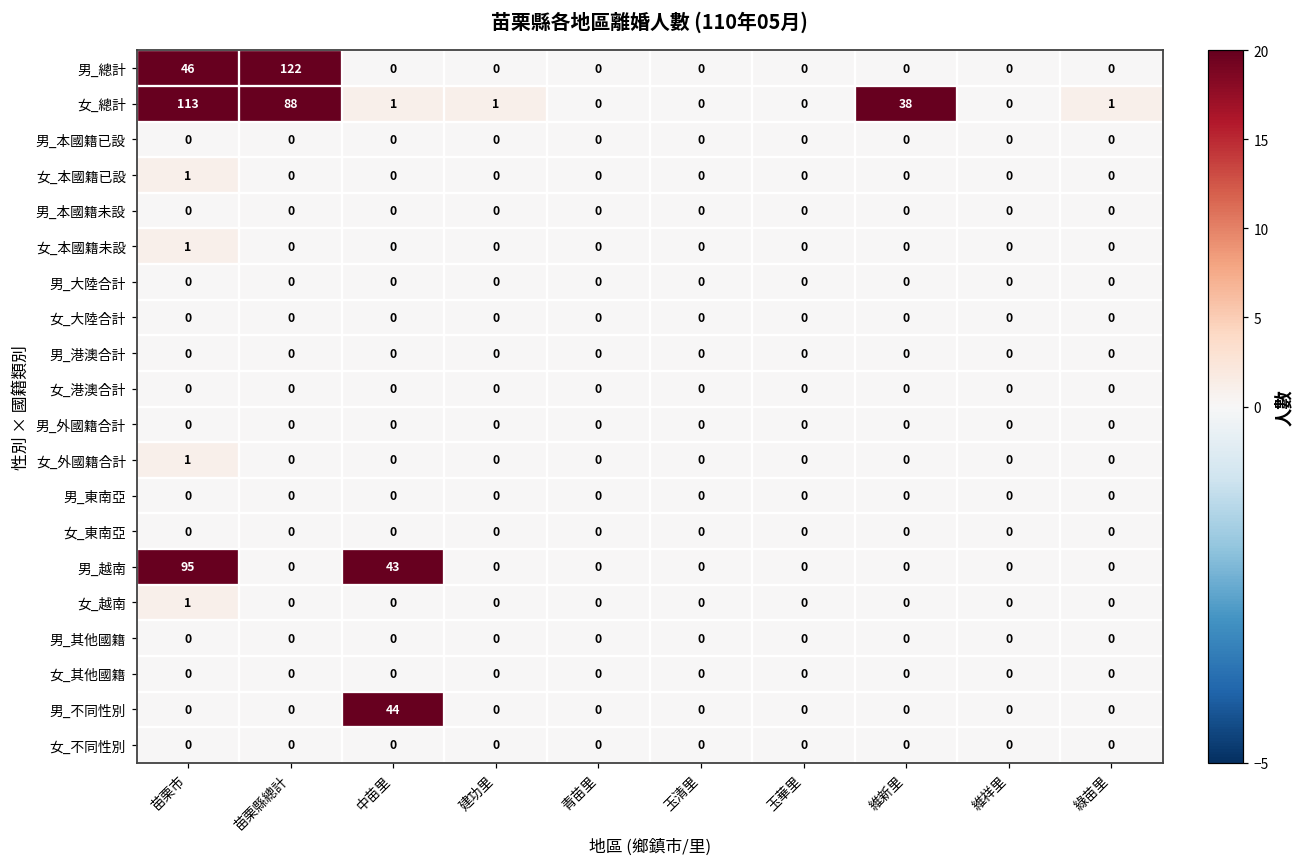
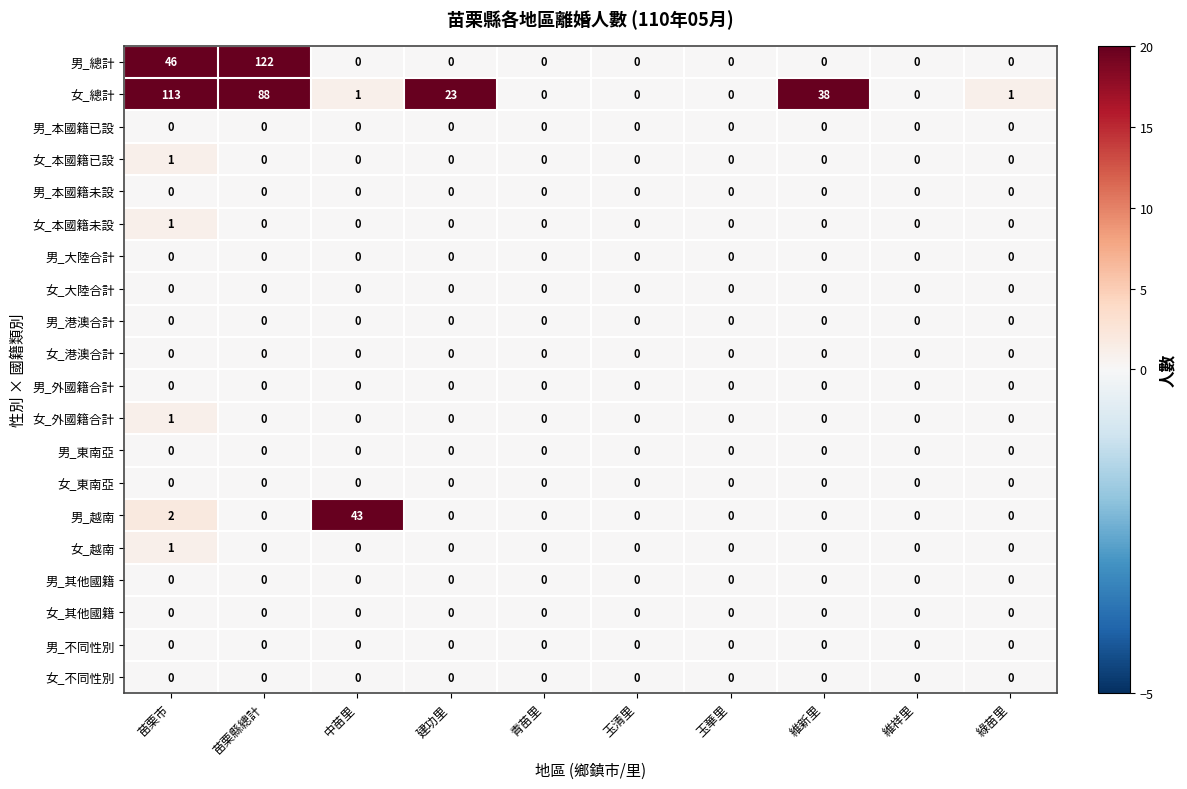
  {
    "男_總計": {
      "苗栗市": 46,
      "苗栗縣總計": 122,
      "中苗里": 0,
      "建功里": 0,
      "青苗里": 0,
      "玉清里": 0,
      "玉華里": 0,
      "維新里": 0,
      "維祥里": 0,
      "綠苗里": 0
    },
    "女_總計": {
      "苗栗市": 113,
      "苗栗縣總計": 88,
      "中苗里": 1,
-     "建功里": 1,
+     "建功里": 23,
      "青苗里": 0,
      "玉清里": 0,
      "玉華里": 0,
      "維新里": 38,
      "維祥里": 0,
      "綠苗里": 1
    },
    "男_本國籍已設": {
      "苗栗市": 0,
      "苗栗縣總計": 0,
      "中苗里": 0,
      "建功里": 0,
      "青苗里": 0,
      "玉清里": 0,
      "玉華里": 0,
      "維新里": 0,
      "維祥里": 0,
      "綠苗里": 0
    },
    "女_本國籍已設": {
      "苗栗市": 1,
      "苗栗縣總計": 0,
      "中苗里": 0,
      "建功里": 0,
      "青苗里": 0,
      "玉清里": 0,
      "玉華里": 0,
      "維新里": 0,
      "維祥里": 0,
      "綠苗里": 0
    },
    "男_本國籍未設": {
      "苗栗市": 0,
      "苗栗縣總計": 0,
      "中苗里": 0,
      "建功里": 0,
      "青苗里": 0,
      "玉清里": 0,
      "玉華里": 0,
      "維新里": 0,
      "維祥里": 0,
      "綠苗里": 0
    },
    "女_本國籍未設": {
      "苗栗市": 1,
      "苗栗縣總計": 0,
      "中苗里": 0,
      "建功里": 0,
      "青苗里": 0,
      "玉清里": 0,
      "玉華里": 0,
      "維新里": 0,
      "維祥里": 0,
      "綠苗里": 0
    },
    "男_大陸合計": {
      "苗栗市": 0,
      "苗栗縣總計": 0,
      "中苗里": 0,
      "建功里": 0,
      "青苗里": 0,
      "玉清里": 0,
      "玉華里": 0,
      "維新里": 0,
      "維祥里": 0,
      "綠苗里": 0
    },
    "女_大陸合計": {
      "苗栗市": 0,
      "苗栗縣總計": 0,
      "中苗里": 0,
      "建功里": 0,
      "青苗里": 0,
      "玉清里": 0,
      "玉華里": 0,
      "維新里": 0,
      "維祥里": 0,
      "綠苗里": 0
    },
    "男_港澳合計": {
      "苗栗市": 0,
      "苗栗縣總計": 0,
      "中苗里": 0,
      "建功里": 0,
      "青苗里": 0,
      "玉清里": 0,
      "玉華里": 0,
      "維新里": 0,
      "維祥里": 0,
      "綠苗里": 0
    },
    "女_港澳合計": {
      "苗栗市": 0,
      "苗栗縣總計": 0,
      "中苗里": 0,
      "建功里": 0,
      "青苗里": 0,
      "玉清里": 0,
      "玉華里": 0,
      "維新里": 0,
      "維祥里": 0,
      "綠苗里": 0
    },
    "男_外國籍合計": {
      "苗栗市": 0,
      "苗栗縣總計": 0,
      "中苗里": 0,
      "建功里": 0,
      "青苗里": 0,
      "玉清里": 0,
      "玉華里": 0,
      "維新里": 0,
      "維祥里": 0,
      "綠苗里": 0
    },
    "女_外國籍合計": {
      "苗栗市": 1,
      "苗栗縣總計": 0,
      "中苗里": 0,
      "建功里": 0,
      "青苗里": 0,
      "玉清里": 0,
      "玉華里": 0,
      "維新里": 0,
      "維祥里": 0,
      "綠苗里": 0
    },
    "男_東南亞": {
      "苗栗市": 0,
      "苗栗縣總計": 0,
      "中苗里": 0,
      "建功里": 0,
      "青苗里": 0,
      "玉清里": 0,
      "玉華里": 0,
      "維新里": 0,
      "維祥里": 0,
      "綠苗里": 0
    },
    "女_東南亞": {
      "苗栗市": 0,
      "苗栗縣總計": 0,
      "中苗里": 0,
      "建功里": 0,
      "青苗里": 0,
      "玉清里": 0,
      "玉華里": 0,
      "維新里": 0,
      "維祥里": 0,
      "綠苗里": 0
    },
    "男_越南": {
-     "苗栗市": 95,
+     "苗栗市": 2,
      "苗栗縣總計": 0,
      "中苗里": 43,
      "建功里": 0,
      "青苗里": 0,
      "玉清里": 0,
      "玉華里": 0,
      "維新里": 0,
      "維祥里": 0,
      "綠苗里": 0
    },
    "女_越南": {
      "苗栗市": 1,
      "苗栗縣總計": 0,
      "中苗里": 0,
      "建功里": 0,
      "青苗里": 0,
      "玉清里": 0,
      "玉華里": 0,
      "維新里": 0,
      "維祥里": 0,
      "綠苗里": 0
    },
    "男_其他國籍": {
      "苗栗市": 0,
      "苗栗縣總計": 0,
      "中苗里": 0,
      "建功里": 0,
      "青苗里": 0,
      "玉清里": 0,
      "玉華里": 0,
      "維新里": 0,
      "維祥里": 0,
      "綠苗里": 0
    },
    "女_其他國籍": {
      "苗栗市": 0,
      "苗栗縣總計": 0,
      "中苗里": 0,
      "建功里": 0,
      "青苗里": 0,
      "玉清里": 0,
      "玉華里": 0,
      "維新里": 0,
      "維祥里": 0,
      "綠苗里": 0
    },
    "男_不同性別": {
      "苗栗市": 0,
      "苗栗縣總計": 0,
-     "中苗里": 44,
+     "中苗里": 0,
      "建功里": 0,
      "青苗里": 0,
      "玉清里": 0,
      "玉華里": 0,
      "維新里": 0,
      "維祥里": 0,
      "綠苗里": 0
    },
    "女_不同性別": {
      "苗栗市": 0,
      "苗栗縣總計": 0,
      "中苗里": 0,
      "建功里": 0,
      "青苗里": 0,
      "玉清里": 0,
      "玉華里": 0,
      "維新里": 0,
      "維祥里": 0,
      "綠苗里": 0
    }
  }
